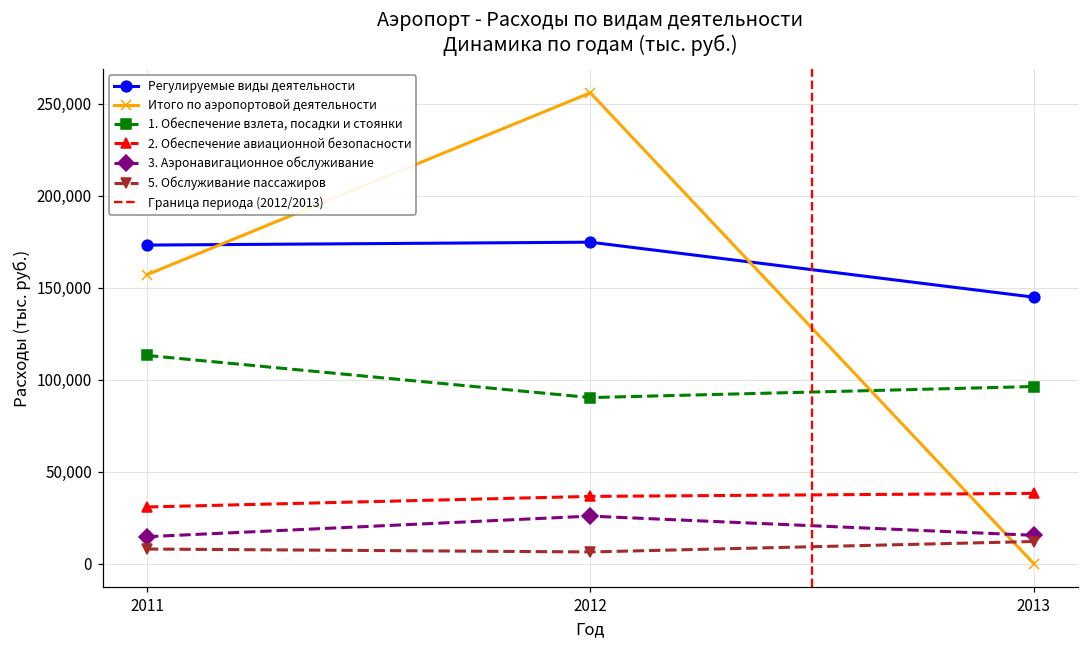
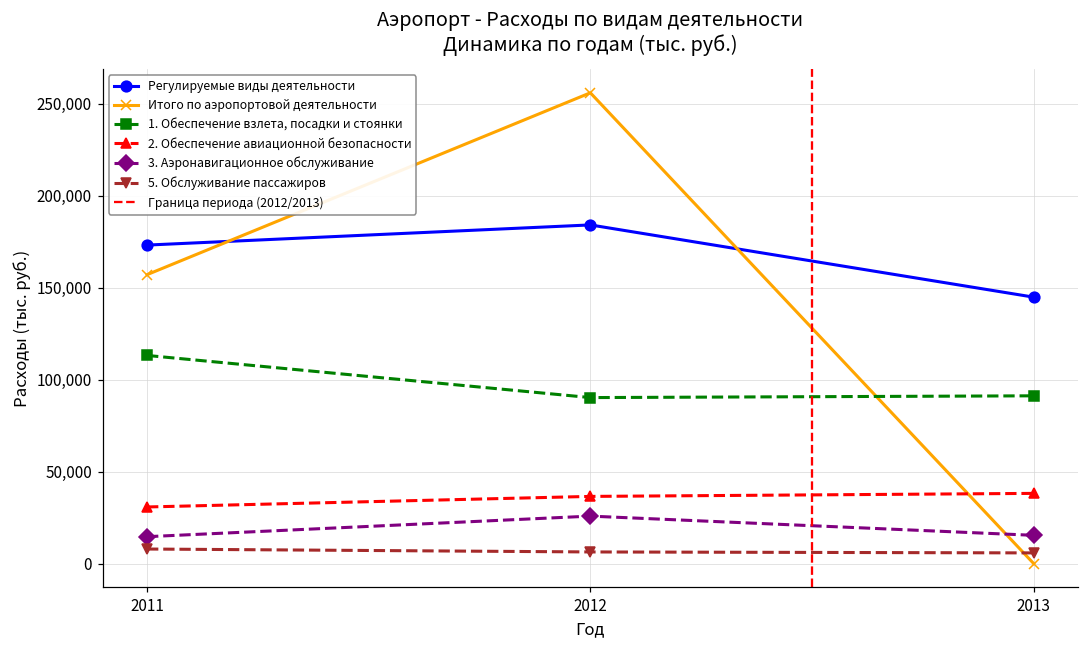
  {
    "Регулируемые виды деятельности": {
      "2011": "173,000",
-     "2012": "175,000",
+     "2012": "184,000",
      "2013": "145,000"
    },
    "Итого по аэропортовой деятельности": {
      "2011": "157,000",
      "2012": "256,000",
      "2013": "0"
    },
    "1. Обеспечение взлета, посадки и стоянки": {
      "2011": "113,000",
      "2012": "90,000",
-     "2013": "96,000"
+     "2013": "91,000"
    },
    "2. Обеспечение авиационной безопасности": {
      "2011": "31,000",
      "2012": "37,000",
      "2013": "38,000"
    },
    "3. Аэронавигационное обслуживание": {
      "2011": "15,000",
      "2012": "26,000",
      "2013": "15,000"
    },
    "5. Обслуживание пассажиров": {
      "2011": "8,000",
      "2012": "6,000",
-     "2013": "12,000"
+     "2013": "6,000"
    }
  }
